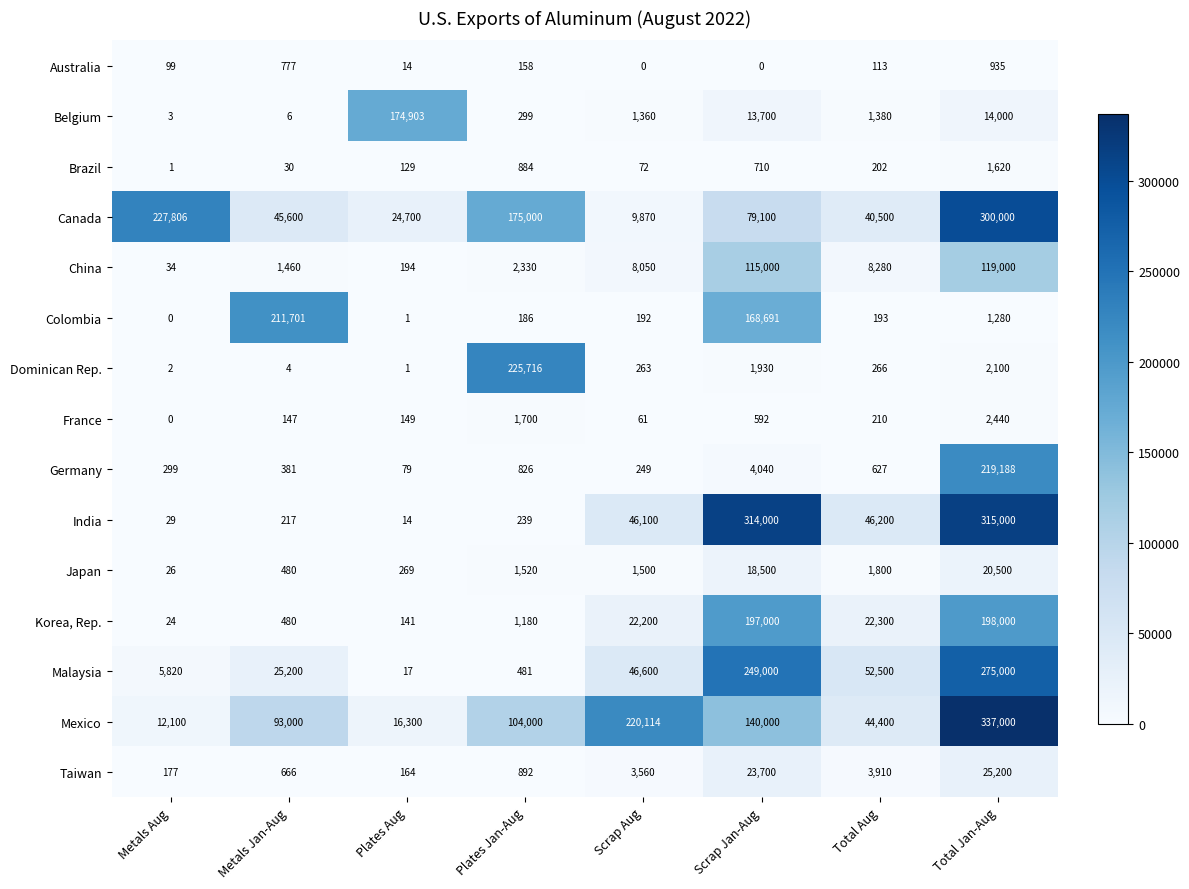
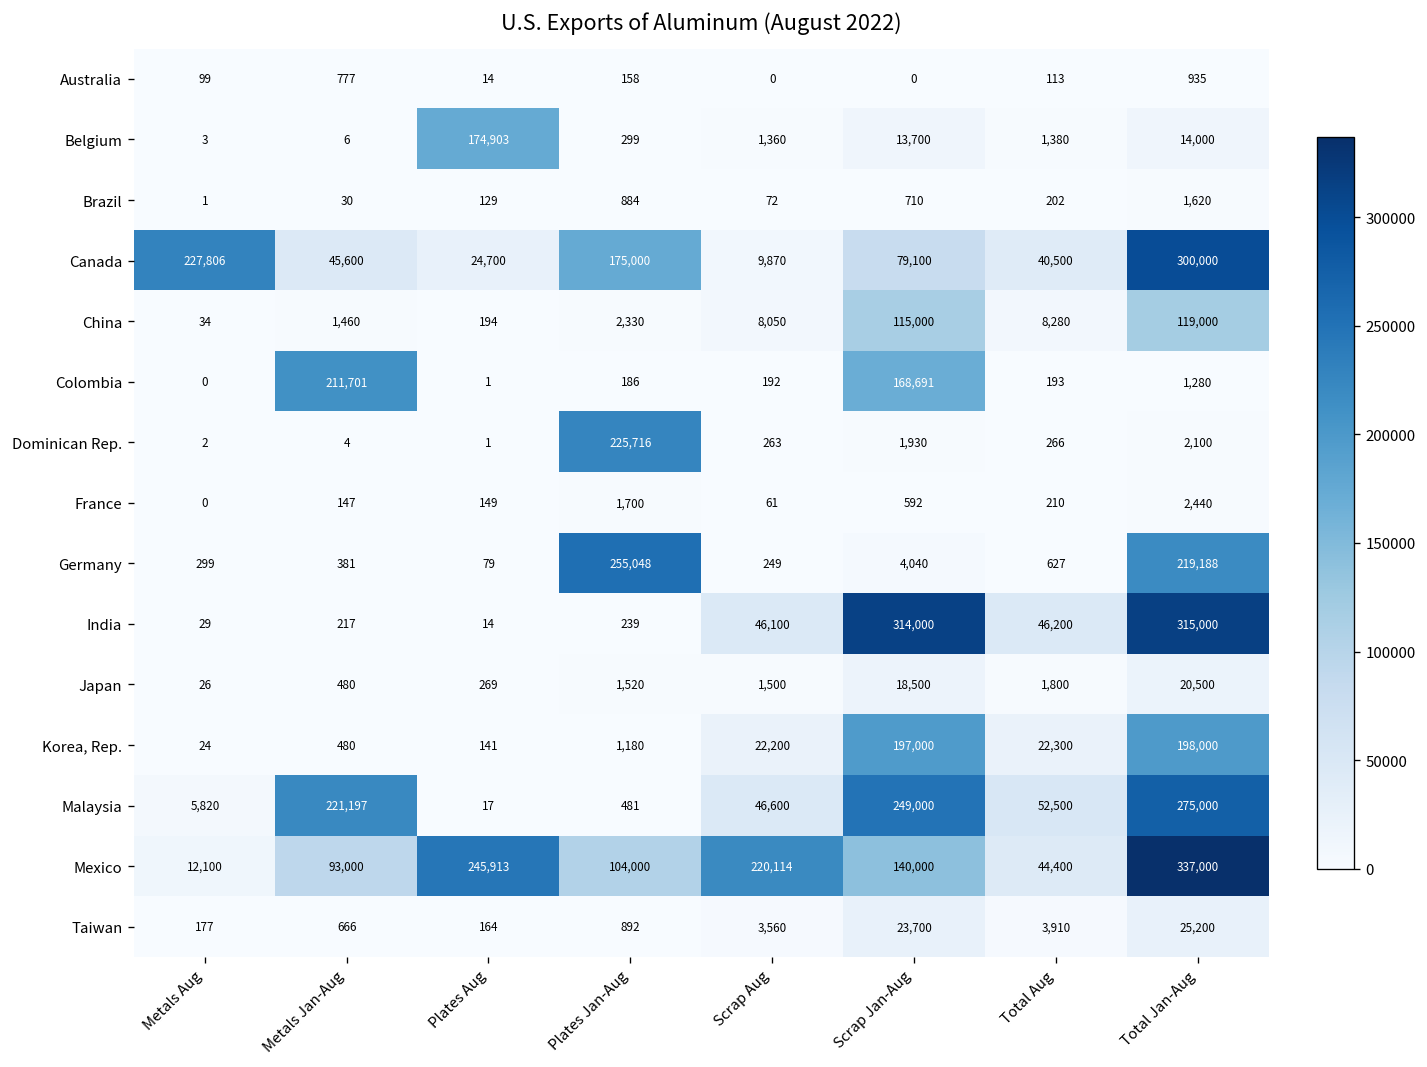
  {
    "Australia": {
      "Metals Aug": "99",
      "Metals Jan-Aug": "777",
      "Plates Aug": "14",
      "Plates Jan-Aug": "158",
      "Scrap Aug": "0",
      "Scrap Jan-Aug": "0",
      "Total Aug": "113",
      "Total Jan-Aug": "935"
    },
    "Belgium": {
      "Metals Aug": "3",
      "Metals Jan-Aug": "6",
      "Plates Aug": "174,903",
      "Plates Jan-Aug": "299",
      "Scrap Aug": "1,360",
      "Scrap Jan-Aug": "13,700",
      "Total Aug": "1,380",
      "Total Jan-Aug": "14,000"
    },
    "Brazil": {
      "Metals Aug": "1",
      "Metals Jan-Aug": "30",
      "Plates Aug": "129",
      "Plates Jan-Aug": "884",
      "Scrap Aug": "72",
      "Scrap Jan-Aug": "710",
      "Total Aug": "202",
      "Total Jan-Aug": "1,620"
    },
    "Canada": {
      "Metals Aug": "227,806",
      "Metals Jan-Aug": "45,600",
      "Plates Aug": "24,700",
      "Plates Jan-Aug": "175,000",
      "Scrap Aug": "9,870",
      "Scrap Jan-Aug": "79,100",
      "Total Aug": "40,500",
      "Total Jan-Aug": "300,000"
    },
    "China": {
      "Metals Aug": "34",
      "Metals Jan-Aug": "1,460",
      "Plates Aug": "194",
      "Plates Jan-Aug": "2,330",
      "Scrap Aug": "8,050",
      "Scrap Jan-Aug": "115,000",
      "Total Aug": "8,280",
      "Total Jan-Aug": "119,000"
    },
    "Colombia": {
      "Metals Aug": "0",
      "Metals Jan-Aug": "211,701",
      "Plates Aug": "1",
      "Plates Jan-Aug": "186",
      "Scrap Aug": "192",
      "Scrap Jan-Aug": "168,691",
      "Total Aug": "193",
      "Total Jan-Aug": "1,280"
    },
    "Dominican Rep.": {
      "Metals Aug": "2",
      "Metals Jan-Aug": "4",
      "Plates Aug": "1",
      "Plates Jan-Aug": "225,716",
      "Scrap Aug": "263",
      "Scrap Jan-Aug": "1,930",
      "Total Aug": "266",
      "Total Jan-Aug": "2,100"
    },
    "France": {
      "Metals Aug": "0",
      "Metals Jan-Aug": "147",
      "Plates Aug": "149",
      "Plates Jan-Aug": "1,700",
      "Scrap Aug": "61",
      "Scrap Jan-Aug": "592",
      "Total Aug": "210",
      "Total Jan-Aug": "2,440"
    },
    "Germany": {
      "Metals Aug": "299",
      "Metals Jan-Aug": "381",
      "Plates Aug": "79",
-     "Plates Jan-Aug": "826",
+     "Plates Jan-Aug": "255,048",
      "Scrap Aug": "249",
      "Scrap Jan-Aug": "4,040",
      "Total Aug": "627",
      "Total Jan-Aug": "219,188"
    },
    "India": {
      "Metals Aug": "29",
      "Metals Jan-Aug": "217",
      "Plates Aug": "14",
      "Plates Jan-Aug": "239",
      "Scrap Aug": "46,100",
      "Scrap Jan-Aug": "314,000",
      "Total Aug": "46,200",
      "Total Jan-Aug": "315,000"
    },
    "Japan": {
      "Metals Aug": "26",
      "Metals Jan-Aug": "480",
      "Plates Aug": "269",
      "Plates Jan-Aug": "1,520",
      "Scrap Aug": "1,500",
      "Scrap Jan-Aug": "18,500",
      "Total Aug": "1,800",
      "Total Jan-Aug": "20,500"
    },
    "Korea, Rep.": {
      "Metals Aug": "24",
      "Metals Jan-Aug": "480",
      "Plates Aug": "141",
      "Plates Jan-Aug": "1,180",
      "Scrap Aug": "22,200",
      "Scrap Jan-Aug": "197,000",
      "Total Aug": "22,300",
      "Total Jan-Aug": "198,000"
    },
    "Malaysia": {
      "Metals Aug": "5,820",
-     "Metals Jan-Aug": "25,200",
+     "Metals Jan-Aug": "221,197",
      "Plates Aug": "17",
      "Plates Jan-Aug": "481",
      "Scrap Aug": "46,600",
      "Scrap Jan-Aug": "249,000",
      "Total Aug": "52,500",
      "Total Jan-Aug": "275,000"
    },
    "Mexico": {
      "Metals Aug": "12,100",
      "Metals Jan-Aug": "93,000",
-     "Plates Aug": "16,300",
+     "Plates Aug": "245,913",
      "Plates Jan-Aug": "104,000",
      "Scrap Aug": "220,114",
      "Scrap Jan-Aug": "140,000",
      "Total Aug": "44,400",
      "Total Jan-Aug": "337,000"
    },
    "Taiwan": {
      "Metals Aug": "177",
      "Metals Jan-Aug": "666",
      "Plates Aug": "164",
      "Plates Jan-Aug": "892",
      "Scrap Aug": "3,560",
      "Scrap Jan-Aug": "23,700",
      "Total Aug": "3,910",
      "Total Jan-Aug": "25,200"
    }
  }
